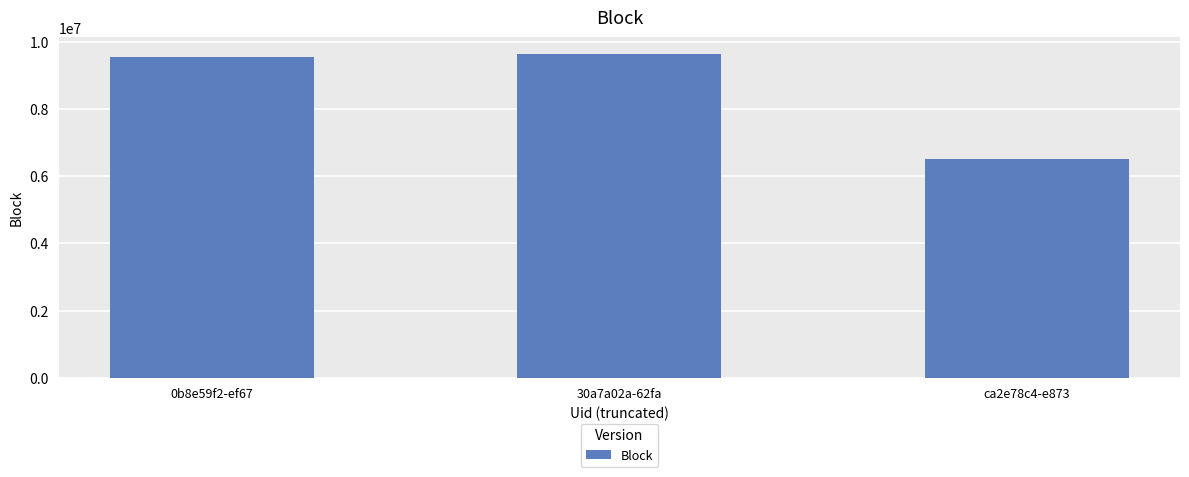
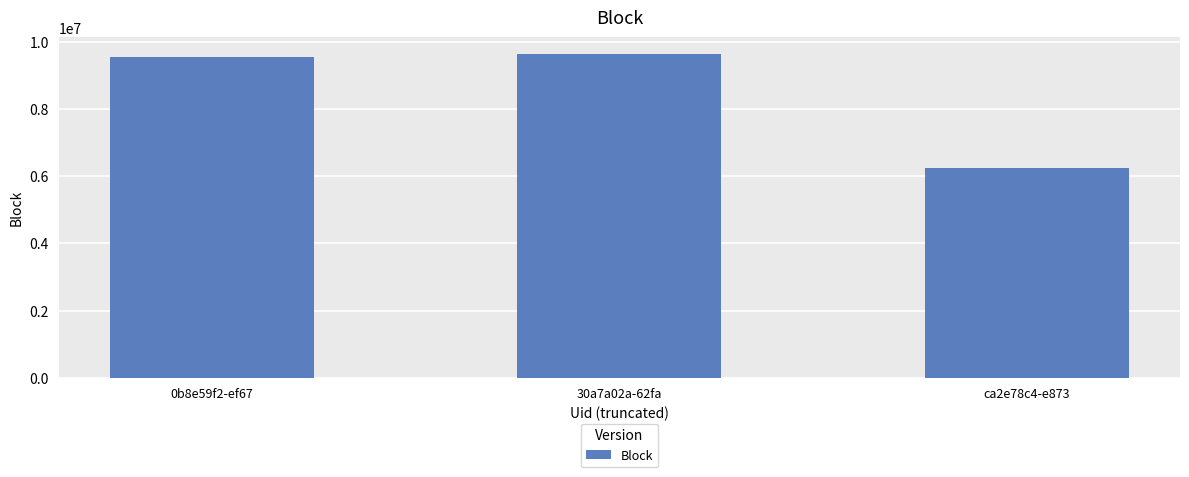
  {
    "0b8e59f2-ef67": 9500000,
    "30a7a02a-62fa": 9600000,
-   "ca2e78c4-e873": 6500000
+   "ca2e78c4-e873": 6200000
  }
